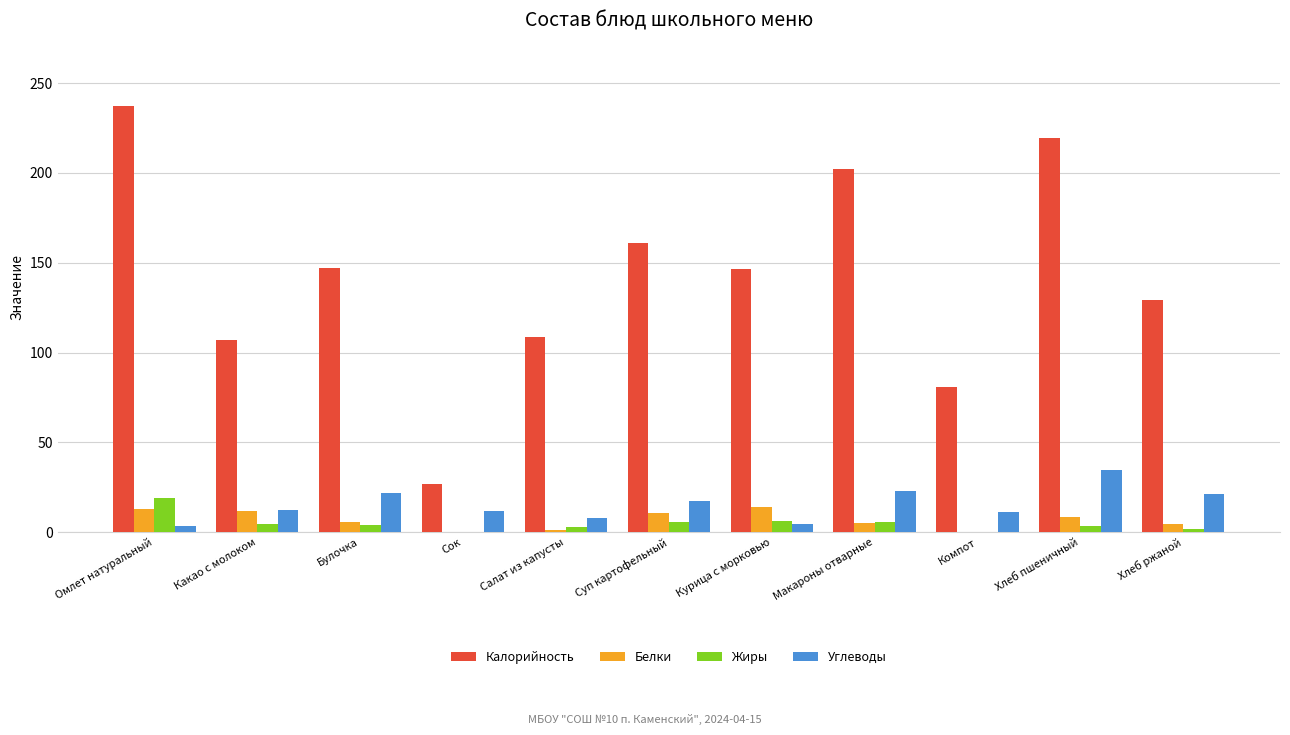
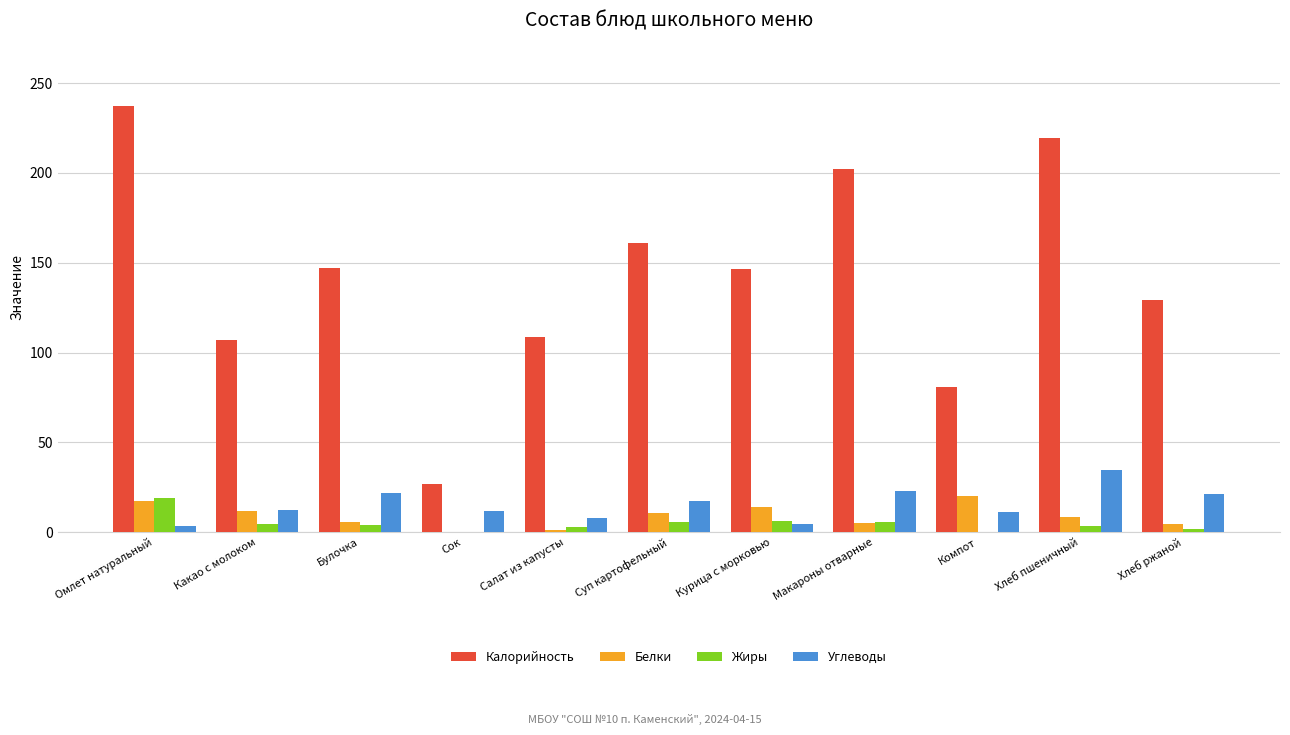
  {
    "Калорийность": {
      "Омлет натуральный": 237,
      "Какао с молоком": 107,
      "Булочка": 147,
      "Сок": 27,
      "Салат из капусты": 109,
      "Суп картофельный": 161,
      "Курица с морковью": 147,
      "Макароны отварные": 202,
      "Компот": 81,
      "Хлеб пшеничный": 219,
      "Хлеб ржаной": 130
    },
    "Белки": {
-     "Омлет натуральный": 13,
+     "Омлет натуральный": 17,
      "Какао с молоком": 12,
      "Булочка": 6,
      "Сок": 0,
      "Суп картофельный": 11,
      "Курица с морковью": 14,
      "Макароны отварные": 5,
-     "Компот": 0,
+     "Компот": 20,
      "Хлеб пшеничный": 9,
      "Хлеб ржаной": 4
    },
    "Жиры": {
      "Омлет натуральный": 19,
      "Какао с молоком": 4,
      "Булочка": 4,
      "Сок": 0,
      "Салат из капусты": 3,
      "Суп картофельный": 5,
      "Курица с морковью": 6,
      "Макароны отварные": 6,
      "Компот": 0,
      "Хлеб пшеничный": 4,
      "Хлеб ржаной": 2
    },
    "Углеводы": {
      "Омлет натуральный": 3,
      "Какао с молоком": 13,
      "Булочка": 22,
      "Сок": 12,
      "Салат из капусты": 8,
      "Суп картофельный": 17,
      "Курица с морковью": 4,
      "Макароны отварные": 23,
      "Компот": 11,
      "Хлеб пшеничный": 35,
      "Хлеб ржаной": 21
    }
  }
